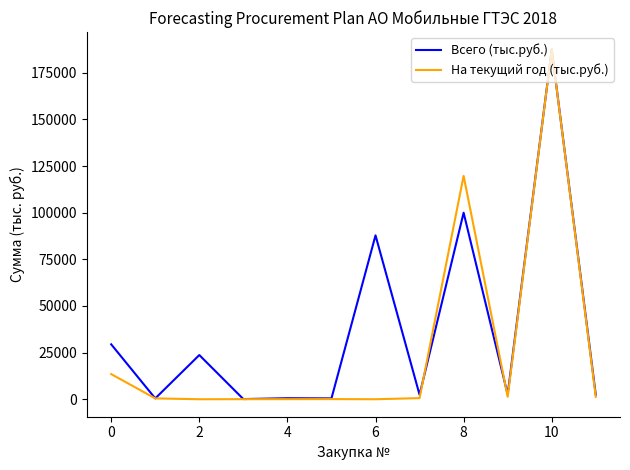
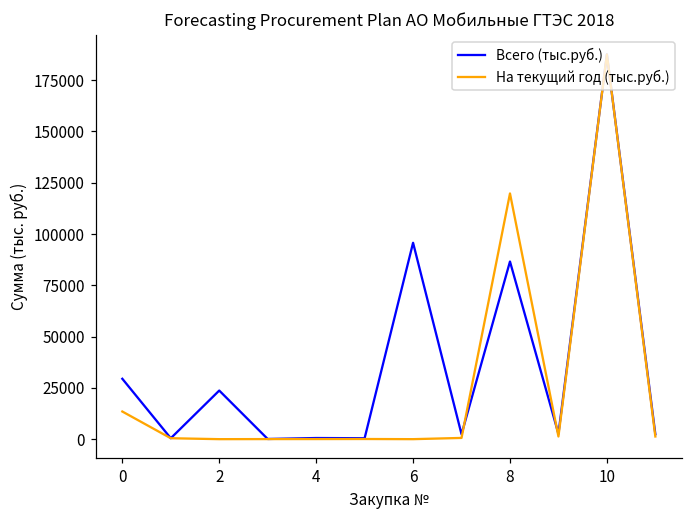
  {
    "Всего (тыс.руб.)": {
      "0": 29000,
      "2": 24000,
-     "6": 88000,
-     "8": 100000
+     "6": 96000,
+     "8": 87000
    },
    "На текущий год (тыс.руб.)": {
      "0": 13000,
      "2": 0,
      "6": 0,
      "8": 120000
    }
  }
